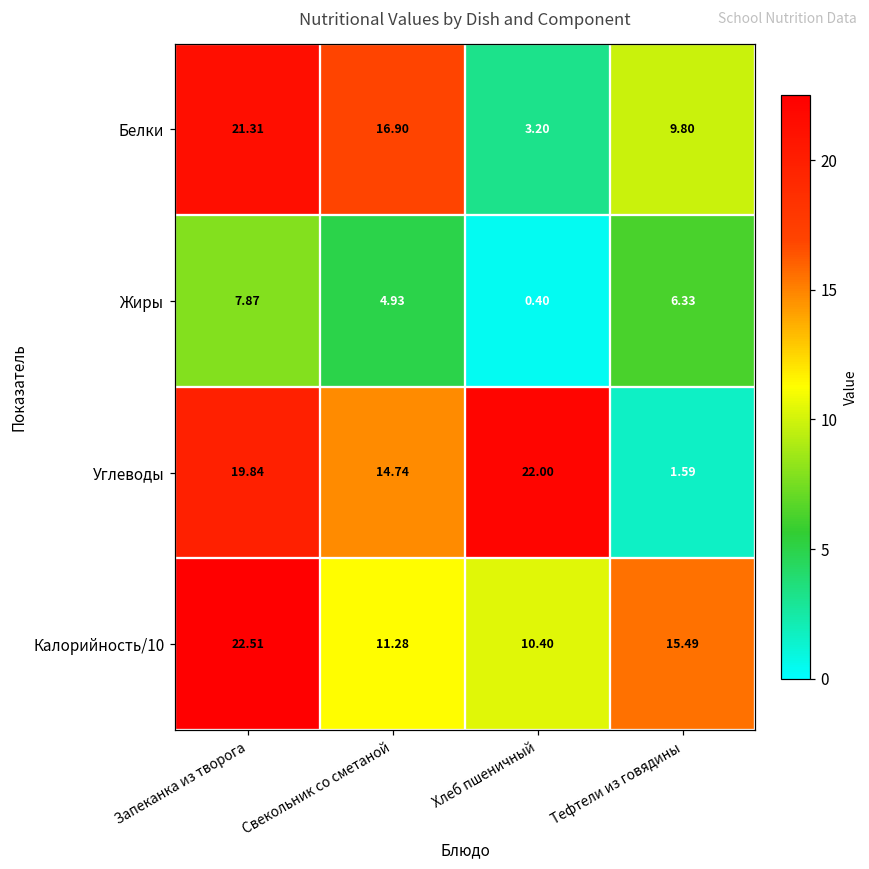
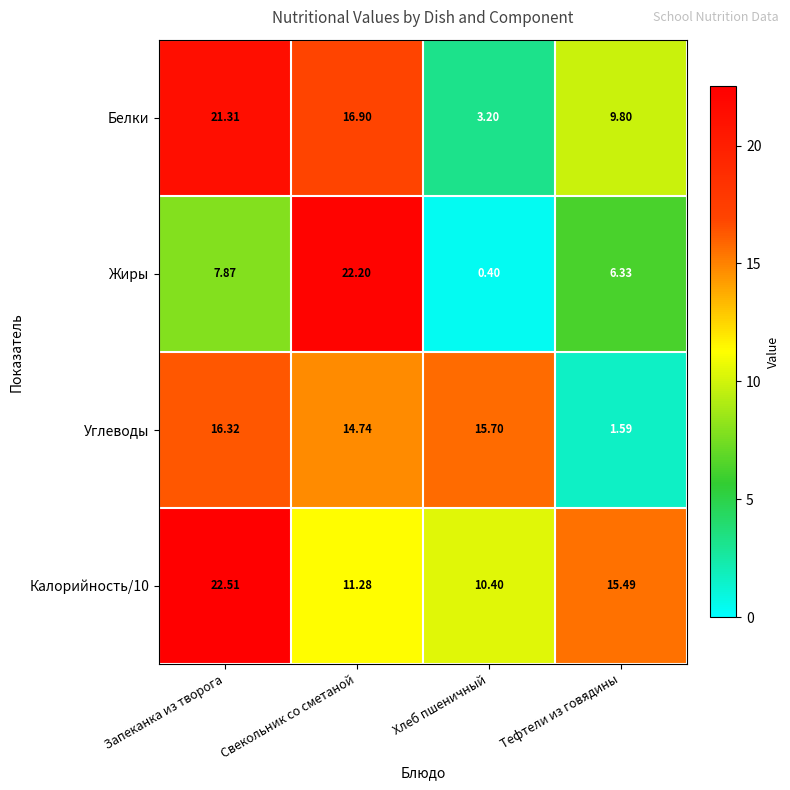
  {
    "Белки": {
      "Запеканка из творога": 21.31,
      "Свекольник со сметаной": 16.90,
      "Хлеб пшеничный": 3.20,
      "Тефтели из говядины": 9.80
    },
    "Жиры": {
      "Запеканка из творога": 7.87,
-     "Свекольник со сметаной": 4.93,
+     "Свекольник со сметаной": 22.20,
      "Хлеб пшеничный": 0.40,
      "Тефтели из говядины": 6.33
    },
    "Углеводы": {
-     "Запеканка из творога": 19.84,
+     "Запеканка из творога": 16.32,
      "Свекольник со сметаной": 14.74,
-     "Хлеб пшеничный": 22.00,
+     "Хлеб пшеничный": 15.70,
      "Тефтели из говядины": 1.59
    },
    "Калорийность/10": {
      "Запеканка из творога": 22.51,
      "Свекольник со сметаной": 11.28,
      "Хлеб пшеничный": 10.40,
      "Тефтели из говядины": 15.49
    }
  }
